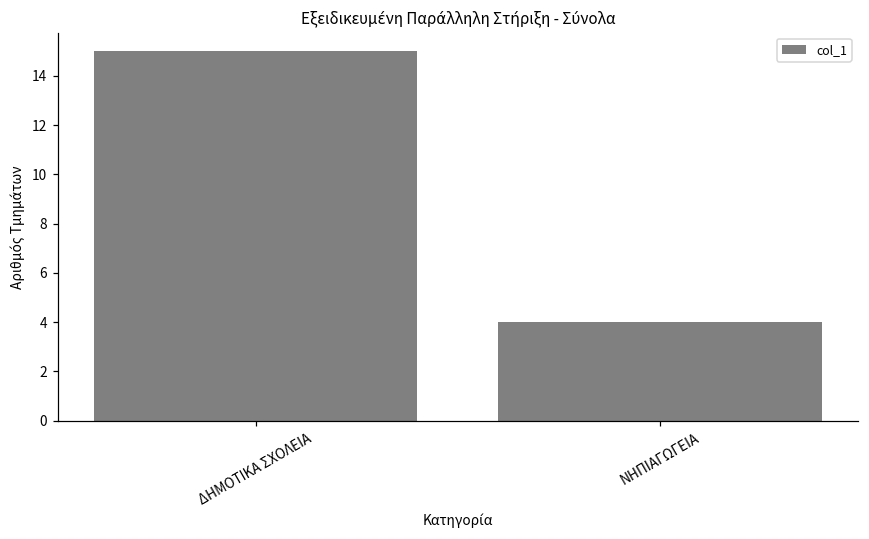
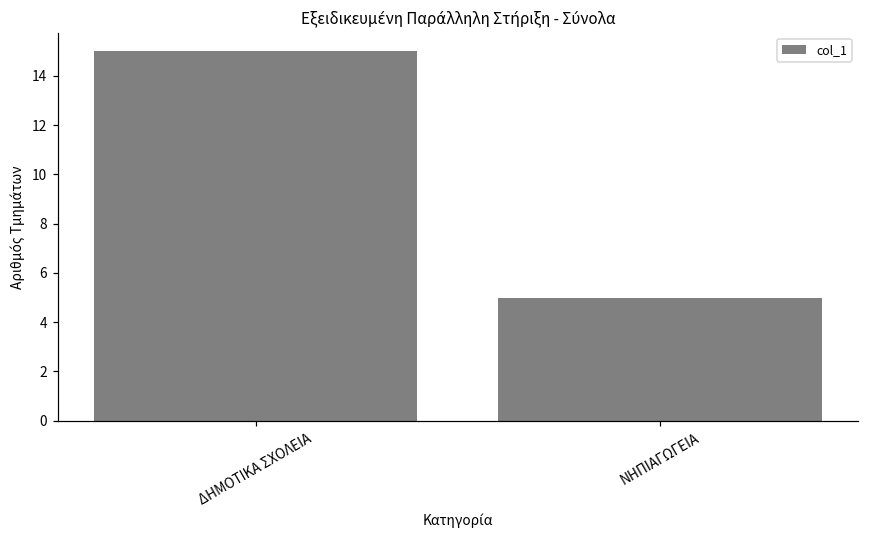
  {
    "ΔΗΜΟΤΙΚΑ ΣΧΟΛΕΙΑ": 15,
-   "ΝΗΠΙΑΓΩΓΕΙΑ": 4
+   "ΝΗΠΙΑΓΩΓΕΙΑ": 5
  }
